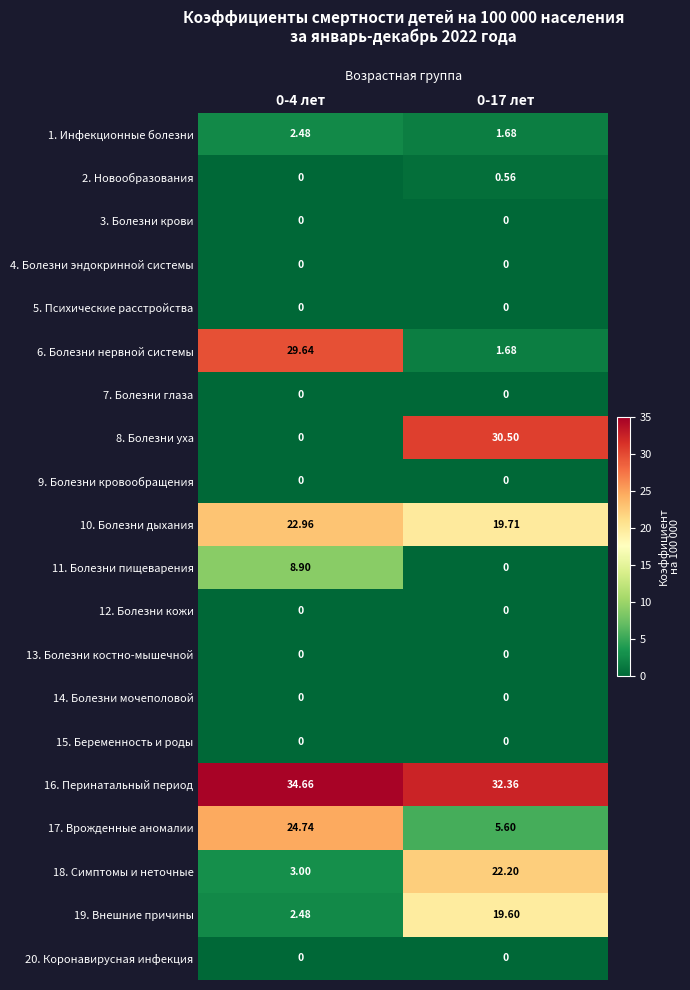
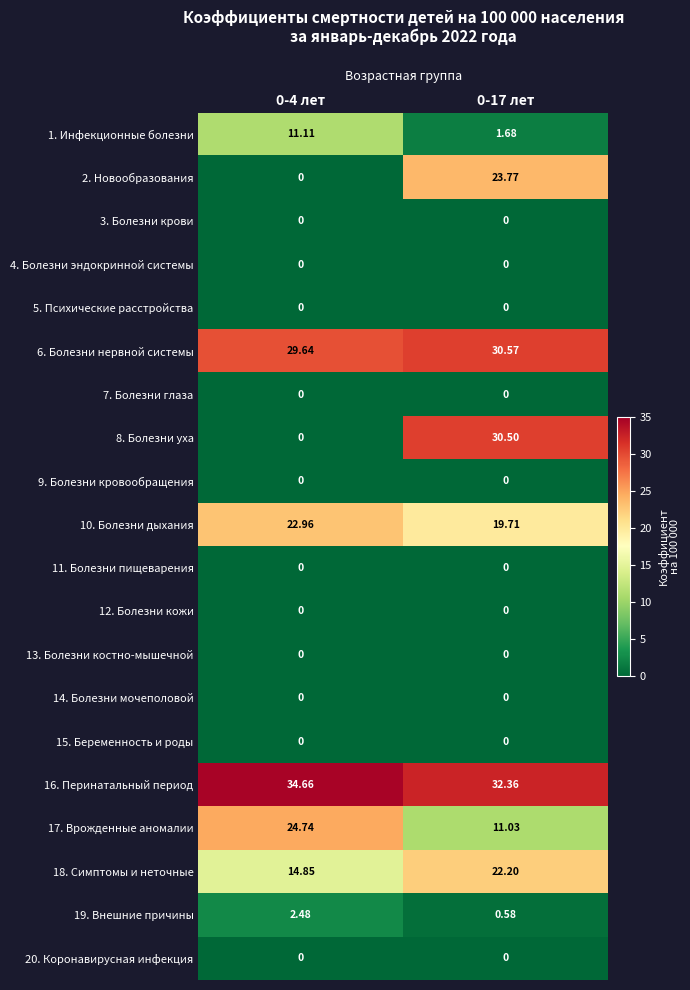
  {
    "1. Инфекционные болезни": {
-     "0-4 лет": 2.48,
+     "0-4 лет": 11.11,
      "0-17 лет": 1.68
    },
    "2. Новообразования": {
      "0-4 лет": 0,
-     "0-17 лет": 0.56
+     "0-17 лет": 23.77
    },
    "3. Болезни крови": {
      "0-4 лет": 0,
      "0-17 лет": 0
    },
    "4. Болезни эндокринной системы": {
      "0-4 лет": 0,
      "0-17 лет": 0
    },
    "5. Психические расстройства": {
      "0-4 лет": 0,
      "0-17 лет": 0
    },
    "6. Болезни нервной системы": {
      "0-4 лет": 29.64,
-     "0-17 лет": 1.68
+     "0-17 лет": 30.57
    },
    "7. Болезни глаза": {
      "0-4 лет": 0,
      "0-17 лет": 0
    },
    "8. Болезни уха": {
      "0-4 лет": 0,
      "0-17 лет": 30.50
    },
    "9. Болезни кровообращения": {
      "0-4 лет": 0,
      "0-17 лет": 0
    },
    "10. Болезни дыхания": {
      "0-4 лет": 22.96,
      "0-17 лет": 19.71
    },
    "11. Болезни пищеварения": {
-     "0-4 лет": 8.90,
+     "0-4 лет": 0,
      "0-17 лет": 0
    },
    "12. Болезни кожи": {
      "0-4 лет": 0,
      "0-17 лет": 0
    },
    "13. Болезни костно-мышечной": {
      "0-4 лет": 0,
      "0-17 лет": 0
    },
    "14. Болезни мочеполовой": {
      "0-4 лет": 0,
      "0-17 лет": 0
    },
    "15. Беременность и роды": {
      "0-4 лет": 0,
      "0-17 лет": 0
    },
    "16. Перинатальный период": {
      "0-4 лет": 34.66,
      "0-17 лет": 32.36
    },
    "17. Врожденные аномалии": {
      "0-4 лет": 24.74,
-     "0-17 лет": 5.60
+     "0-17 лет": 11.03
    },
    "18. Симптомы и неточные": {
-     "0-4 лет": 3.00,
+     "0-4 лет": 14.85,
      "0-17 лет": 22.20
    },
    "19. Внешние причины": {
      "0-4 лет": 2.48,
-     "0-17 лет": 19.60
+     "0-17 лет": 0.58
    },
    "20. Коронавирусная инфекция": {
      "0-4 лет": 0,
      "0-17 лет": 0
    }
  }
